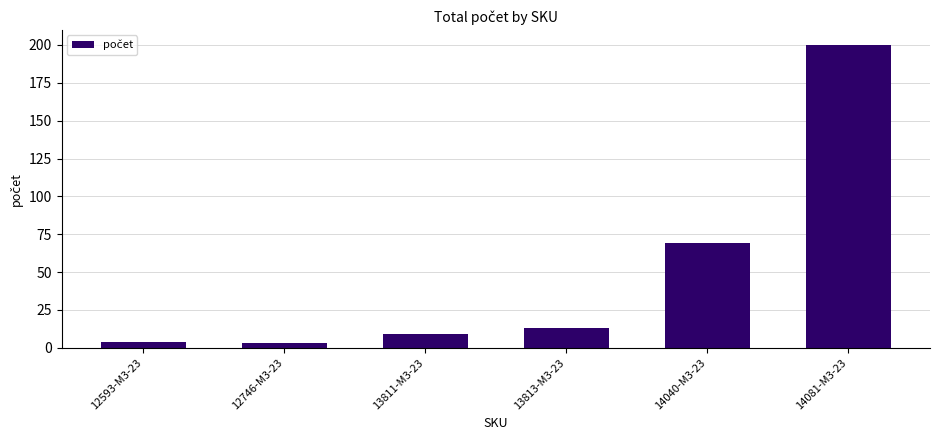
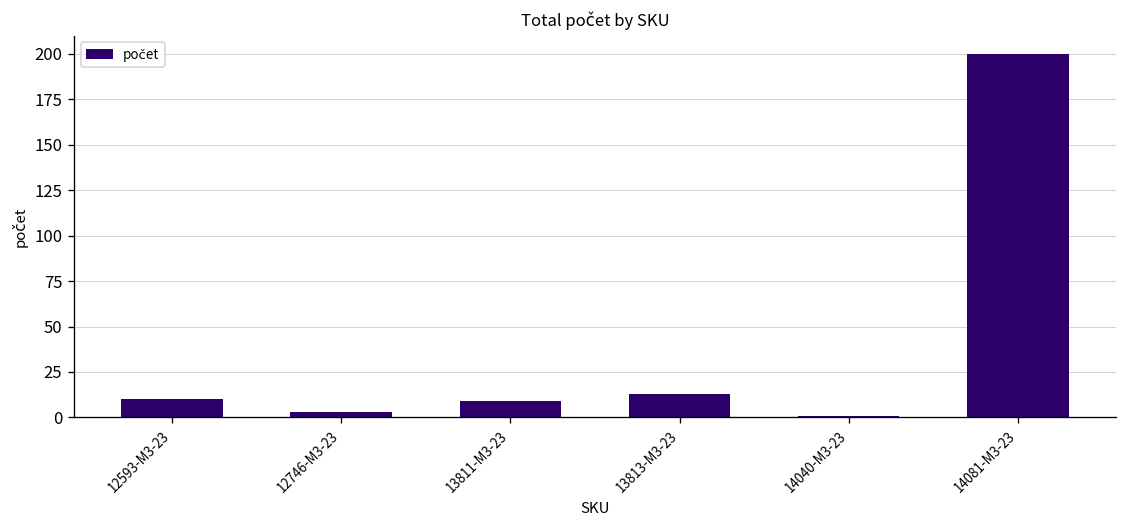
  {
-   "12593-M3-23": 4,
+   "12593-M3-23": 10,
    "12746-M3-23": 3,
    "13811-M3-23": 9,
    "13813-M3-23": 13,
-   "14040-M3-23": 69,
+   "14040-M3-23": 1,
    "14081-M3-23": 200
  }
